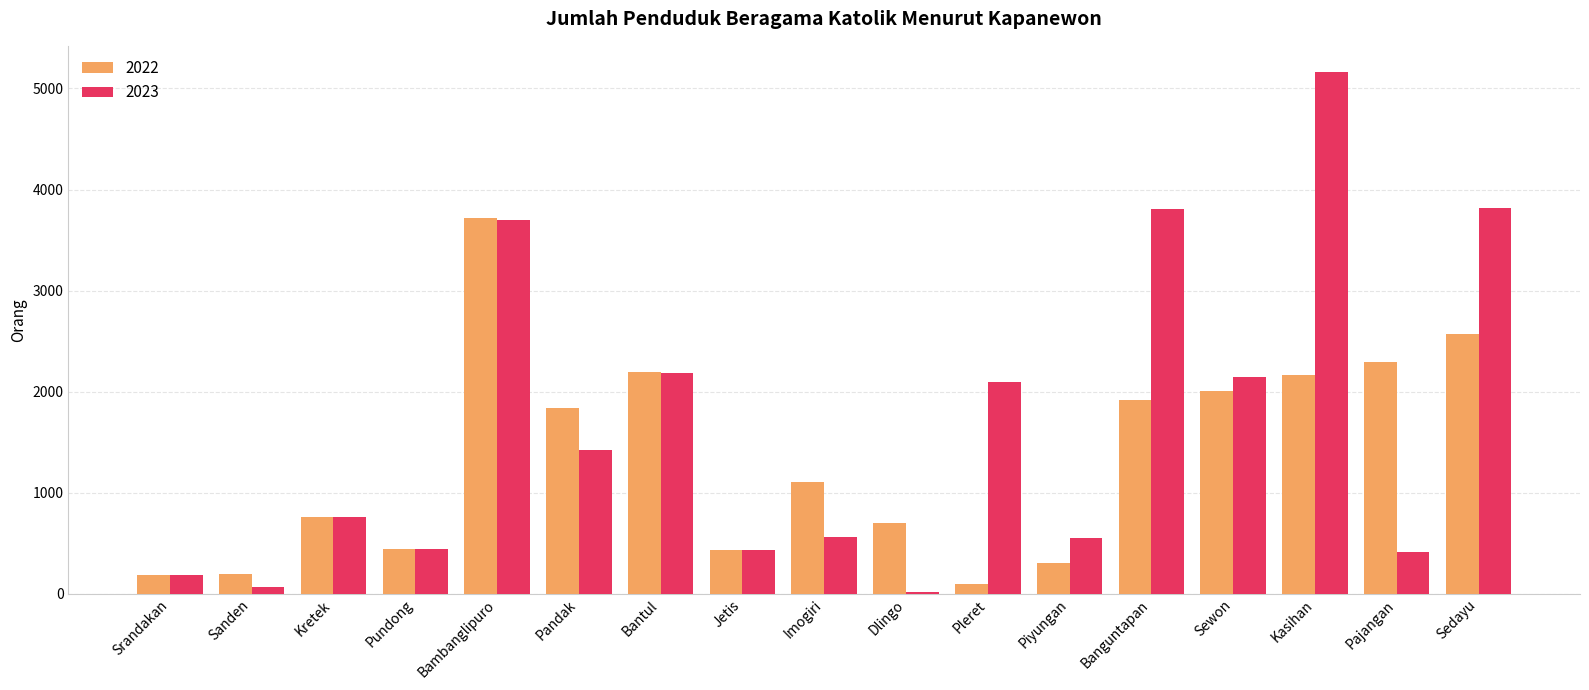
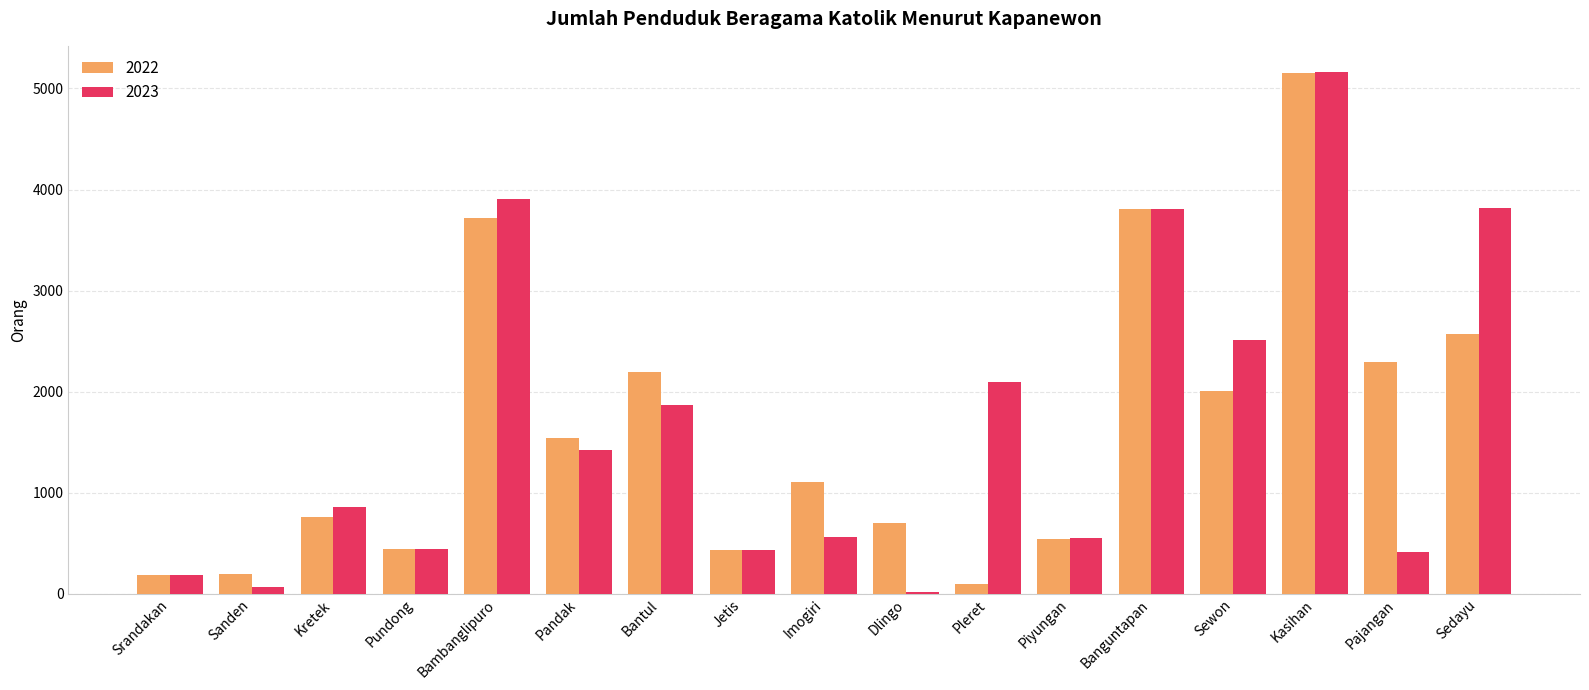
  {
    "2022": {
      "Srandakan": 190,
      "Sanden": 200,
      "Kretek": 760,
      "Pundong": 440,
      "Bambanglipuro": 3710,
-     "Pandak": 1840,
+     "Pandak": 1540,
      "Bantul": 2190,
      "Jetis": 440,
      "Imogiri": 1110,
      "Dlingo": 700,
      "Pleret": 90,
-     "Piyungan": 310,
-     "Banguntapan": 1920,
+     "Piyungan": 540,
+     "Banguntapan": 3800,
      "Sewon": 2010,
-     "Kasihan": 2160,
+     "Kasihan": 5150,
      "Pajangan": 2290,
      "Sedayu": 2570
    },
    "2023": {
      "Srandakan": 190,
      "Sanden": 60,
-     "Kretek": 760,
+     "Kretek": 860,
      "Pundong": 440,
-     "Bambanglipuro": 3700,
+     "Bambanglipuro": 3910,
      "Pandak": 1430,
-     "Bantul": 2190,
+     "Bantul": 1870,
      "Jetis": 430,
      "Imogiri": 560,
      "Pleret": 2100,
      "Piyungan": 550,
      "Banguntapan": 3810,
-     "Sewon": 2150,
+     "Sewon": 2510,
      "Kasihan": 5160,
      "Pajangan": 420,
      "Sedayu": 3810
    }
  }
